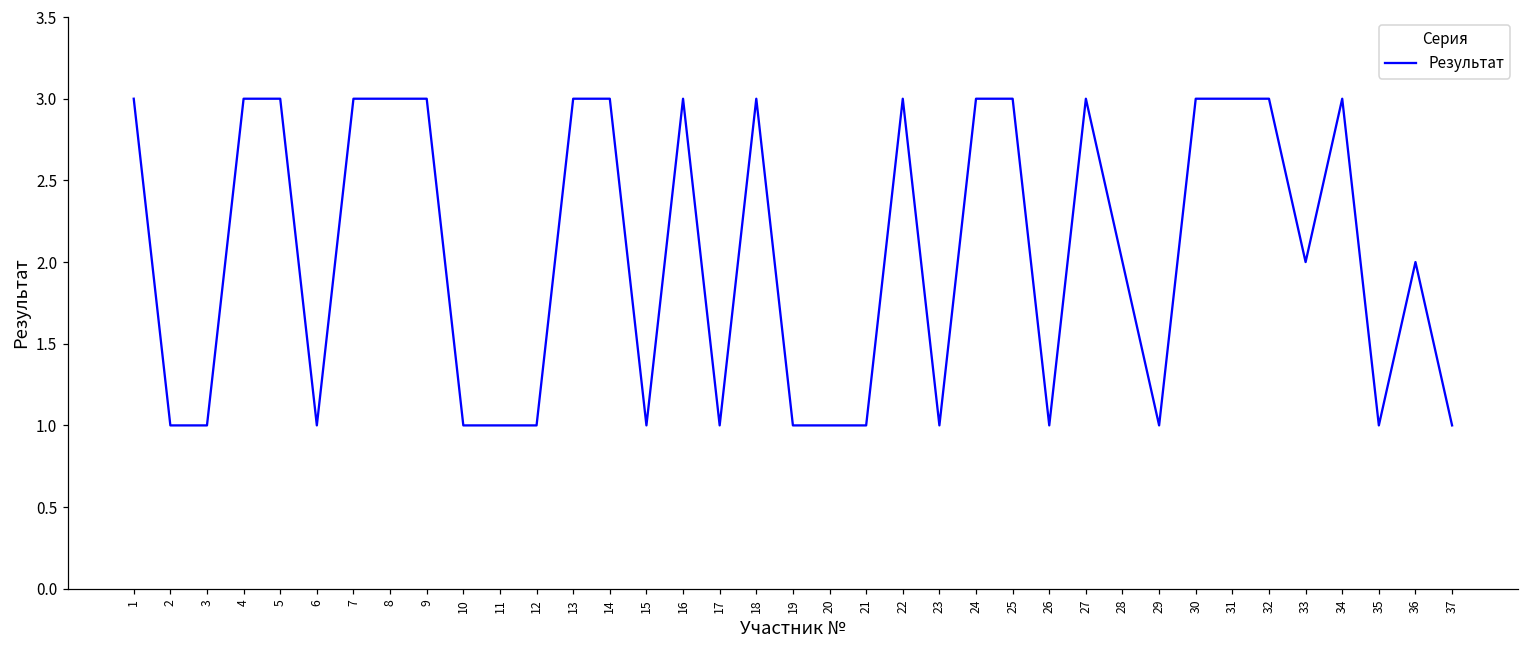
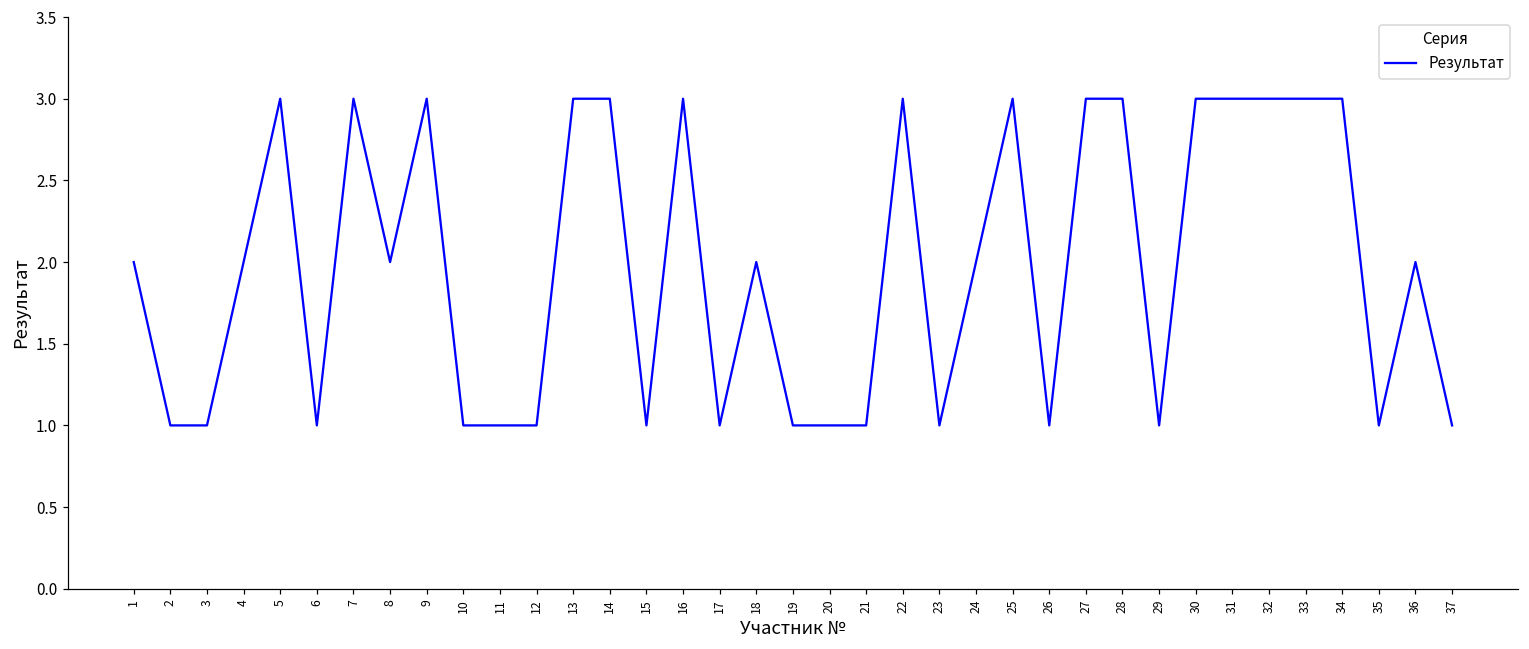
  {
-   "1": 3,
+   "1": 2,
    "2": 1,
    "3": 1,
-   "4": 3,
+   "4": 2,
    "5": 3,
    "6": 1,
    "7": 3,
-   "8": 3,
+   "8": 2,
    "9": 3,
    "10": 1,
    "11": 1,
    "12": 1,
    "13": 3,
    "14": 3,
    "15": 1,
    "16": 3,
    "17": 1,
-   "18": 3,
+   "18": 2,
    "19": 1,
    "20": 1,
    "21": 1,
    "22": 3,
    "23": 1,
-   "24": 3,
+   "24": 2,
    "25": 3,
    "26": 1,
    "27": 3,
-   "28": 2,
+   "28": 3,
    "29": 1,
    "30": 3,
    "31": 3,
    "32": 3,
-   "33": 2,
+   "33": 3,
    "34": 3,
    "35": 1,
    "36": 2,
    "37": 1
  }
